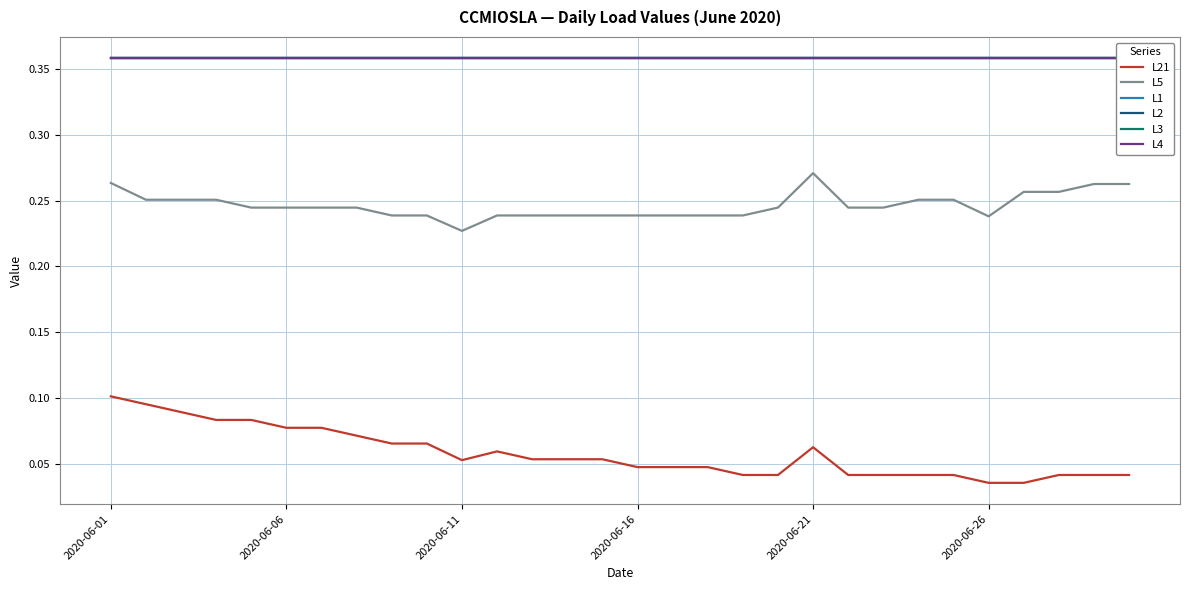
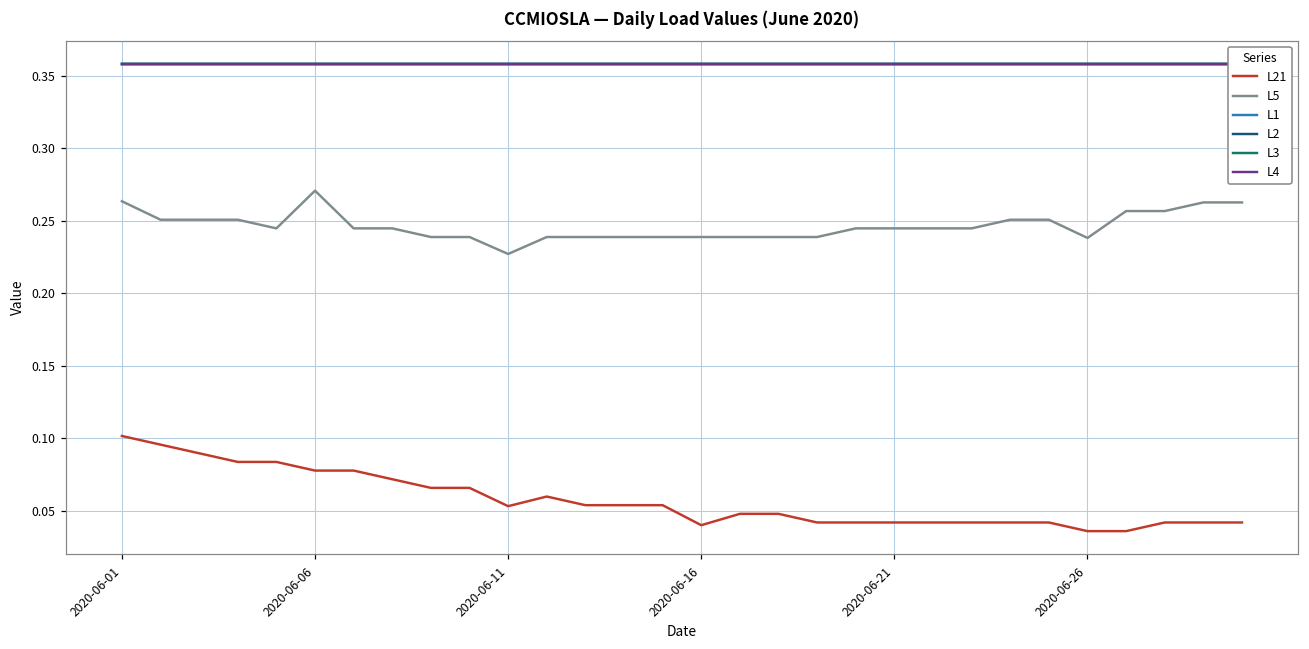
  {
    "L21": {
      "2020-06-01": 0.101,
      "2020-06-06": 0.078,
      "2020-06-11": 0.053,
-     "2020-06-16": 0.048,
-     "2020-06-21": 0.063,
+     "2020-06-16": 0.040,
+     "2020-06-21": 0.042,
      "2020-06-26": 0.036
    },
    "L5": {
      "2020-06-01": 0.263,
-     "2020-06-06": 0.245,
+     "2020-06-06": 0.271,
      "2020-06-11": 0.227,
      "2020-06-16": 0.239,
-     "2020-06-21": 0.271,
+     "2020-06-21": 0.245,
      "2020-06-26": 0.238
    },
    "L4": {
      "2020-06-01": 0.358,
      "2020-06-06": 0.358,
      "2020-06-11": 0.358,
      "2020-06-16": 0.358,
      "2020-06-21": 0.358,
      "2020-06-26": 0.358
    }
  }
